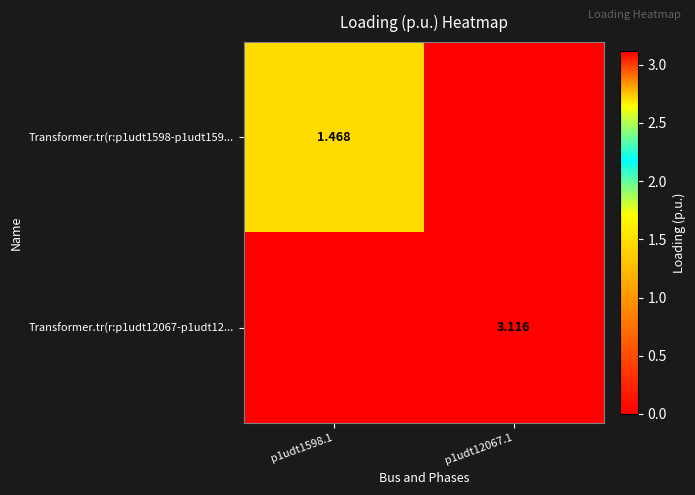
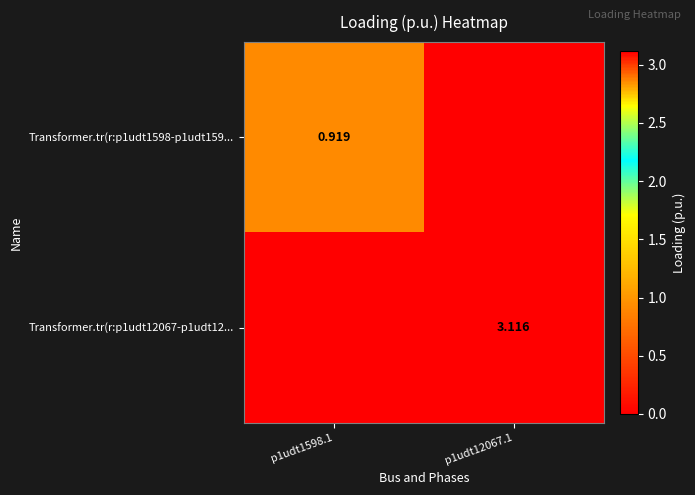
  {
    "Transformer.tr(r:p1udt1598-p1udt159...": {
-     "p1udt1598.1": 1.468
+     "p1udt1598.1": 0.919
    },
    "Transformer.tr(r:p1udt12067-p1udt12...": {
      "p1udt12067.1": 3.116
    }
  }
